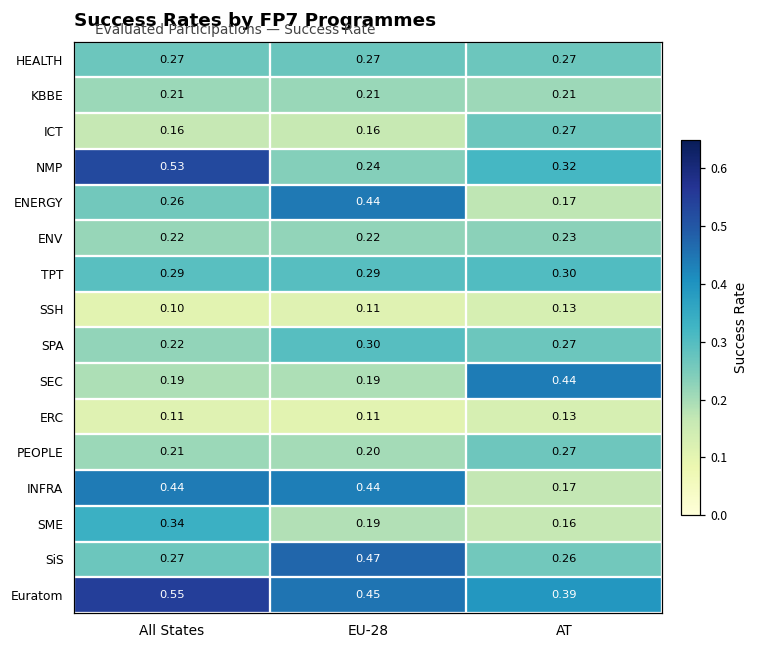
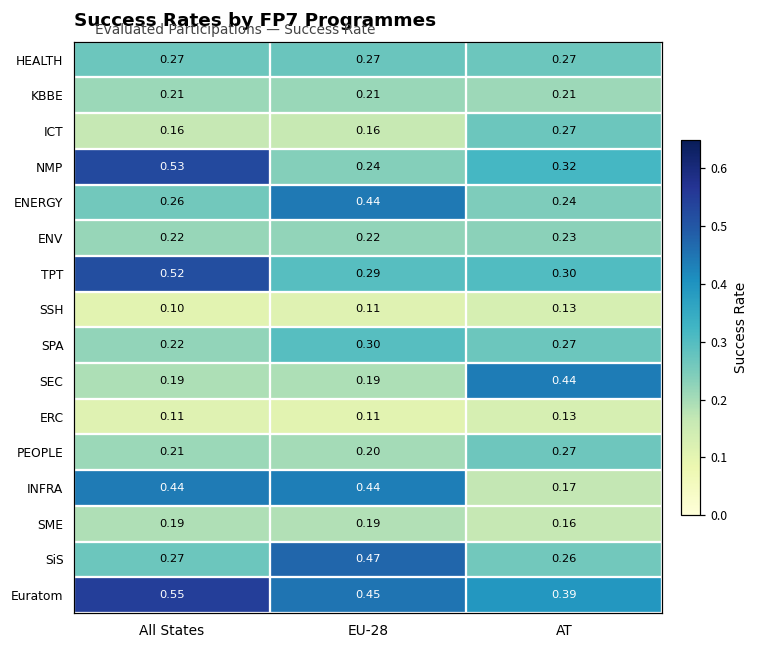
  {
    "HEALTH": {
      "All States": 0.27,
      "EU-28": 0.27,
      "AT": 0.27
    },
    "KBBE": {
      "All States": 0.21,
      "EU-28": 0.21,
      "AT": 0.21
    },
    "ICT": {
      "All States": 0.16,
      "EU-28": 0.16,
      "AT": 0.27
    },
    "NMP": {
      "All States": 0.53,
      "EU-28": 0.24,
      "AT": 0.32
    },
    "ENERGY": {
      "All States": 0.26,
      "EU-28": 0.44,
-     "AT": 0.17
+     "AT": 0.24
    },
    "ENV": {
      "All States": 0.22,
      "EU-28": 0.22,
      "AT": 0.23
    },
    "TPT": {
-     "All States": 0.29,
+     "All States": 0.52,
      "EU-28": 0.29,
      "AT": 0.30
    },
    "SSH": {
      "All States": 0.10,
      "EU-28": 0.11,
      "AT": 0.13
    },
    "SPA": {
      "All States": 0.22,
      "EU-28": 0.30,
      "AT": 0.27
    },
    "SEC": {
      "All States": 0.19,
      "EU-28": 0.19,
      "AT": 0.44
    },
    "ERC": {
      "All States": 0.11,
      "EU-28": 0.11,
      "AT": 0.13
    },
    "PEOPLE": {
      "All States": 0.21,
      "EU-28": 0.20,
      "AT": 0.27
    },
    "INFRA": {
      "All States": 0.44,
      "EU-28": 0.44,
      "AT": 0.17
    },
    "SME": {
-     "All States": 0.34,
+     "All States": 0.19,
      "EU-28": 0.19,
      "AT": 0.16
    },
    "SiS": {
      "All States": 0.27,
      "EU-28": 0.47,
      "AT": 0.26
    },
    "Euratom": {
      "All States": 0.55,
      "EU-28": 0.45,
      "AT": 0.39
    }
  }
